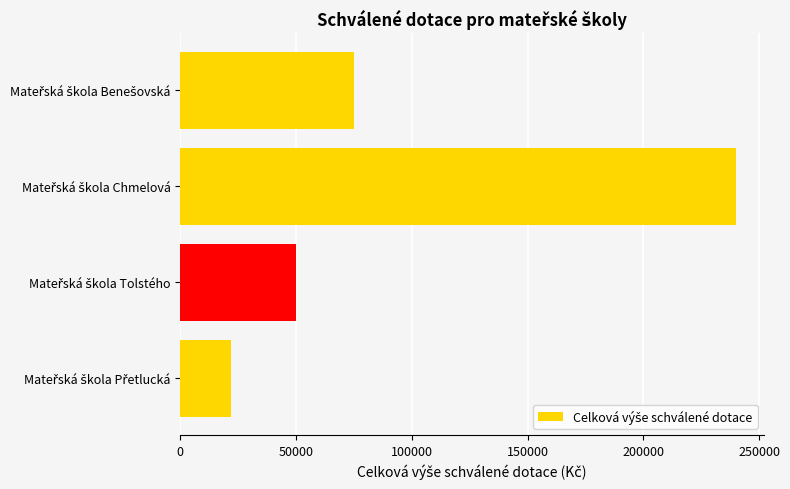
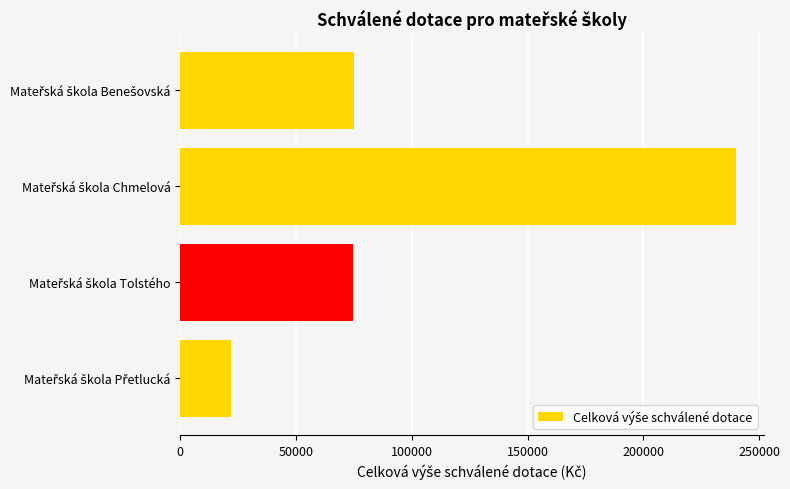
  {
    "Mateřská škola Benešovská": 75000,
    "Mateřská škola Chmelová": 240000,
-   "Mateřská škola Tolstého": 50000,
+   "Mateřská škola Tolstého": 75000,
    "Mateřská škola Přetlucká": 22000
  }
